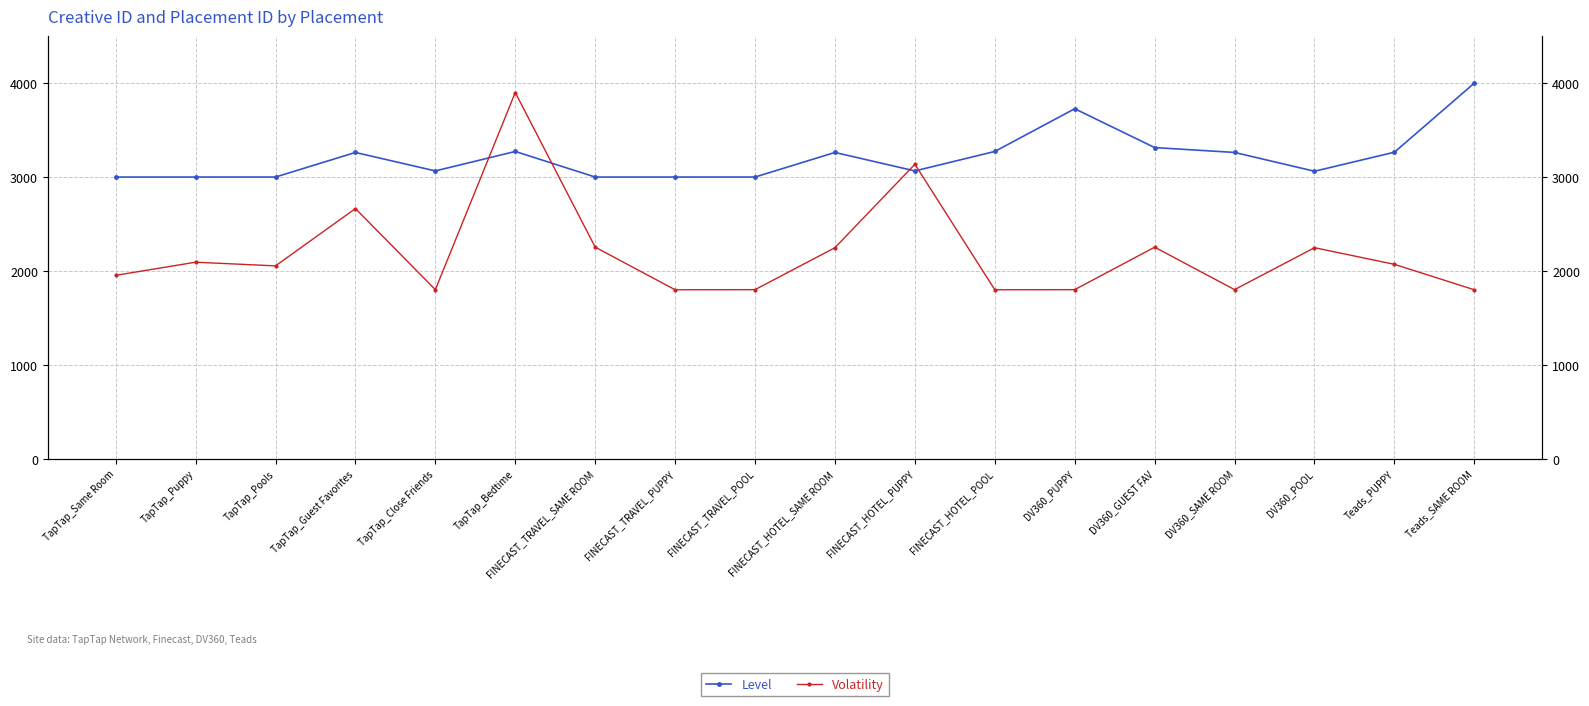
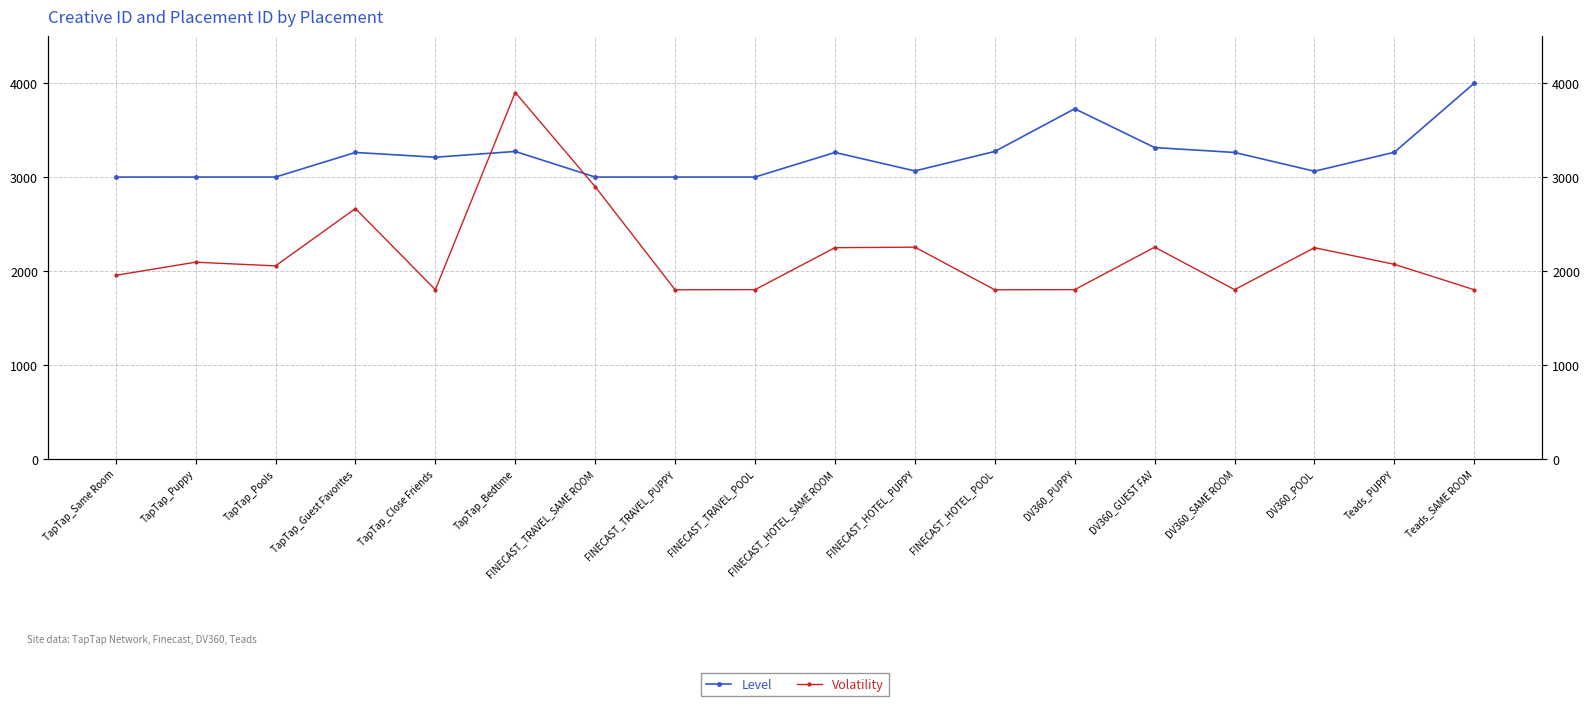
  {
    "Level": {
      "TapTap_Same Room": 3000,
      "TapTap_Puppy": 3000,
      "TapTap_Pools": 3000,
      "TapTap_Guest Favorites": 3300,
-     "TapTap_Close Friends": 3100,
+     "TapTap_Close Friends": 3200,
      "TapTap_Bedtime": 3300,
      "FINECAST_TRAVEL_SAME ROOM": 3000,
      "FINECAST_TRAVEL_PUPPY": 3000,
      "FINECAST_TRAVEL_POOL": 3000,
      "FINECAST_HOTEL_SAME ROOM": 3300,
      "FINECAST_HOTEL_PUPPY": 3100,
      "FINECAST_HOTEL_POOL": 3300,
      "DV360_PUPPY": 3700,
      "DV360_GUEST FAV": 3300,
      "DV360_SAME ROOM": 3300,
      "DV360_POOL": 3100,
      "Teads_PUPPY": 3300,
      "Teads_SAME ROOM": 4000
    },
    "Volatility": {
      "TapTap_Same Room": 2000,
      "TapTap_Puppy": 2100,
      "TapTap_Pools": 2100,
      "TapTap_Guest Favorites": 2700,
      "TapTap_Close Friends": 1800,
      "TapTap_Bedtime": 3900,
-     "FINECAST_TRAVEL_SAME ROOM": 2300,
+     "FINECAST_TRAVEL_SAME ROOM": 2900,
      "FINECAST_TRAVEL_PUPPY": 1800,
      "FINECAST_TRAVEL_POOL": 1800,
      "FINECAST_HOTEL_SAME ROOM": 2200,
-     "FINECAST_HOTEL_PUPPY": 3100,
+     "FINECAST_HOTEL_PUPPY": 2300,
      "FINECAST_HOTEL_POOL": 1800,
      "DV360_PUPPY": 1800,
      "DV360_GUEST FAV": 2300,
      "DV360_SAME ROOM": 1800,
      "DV360_POOL": 2200,
      "Teads_PUPPY": 2100,
      "Teads_SAME ROOM": 1800
    }
  }
